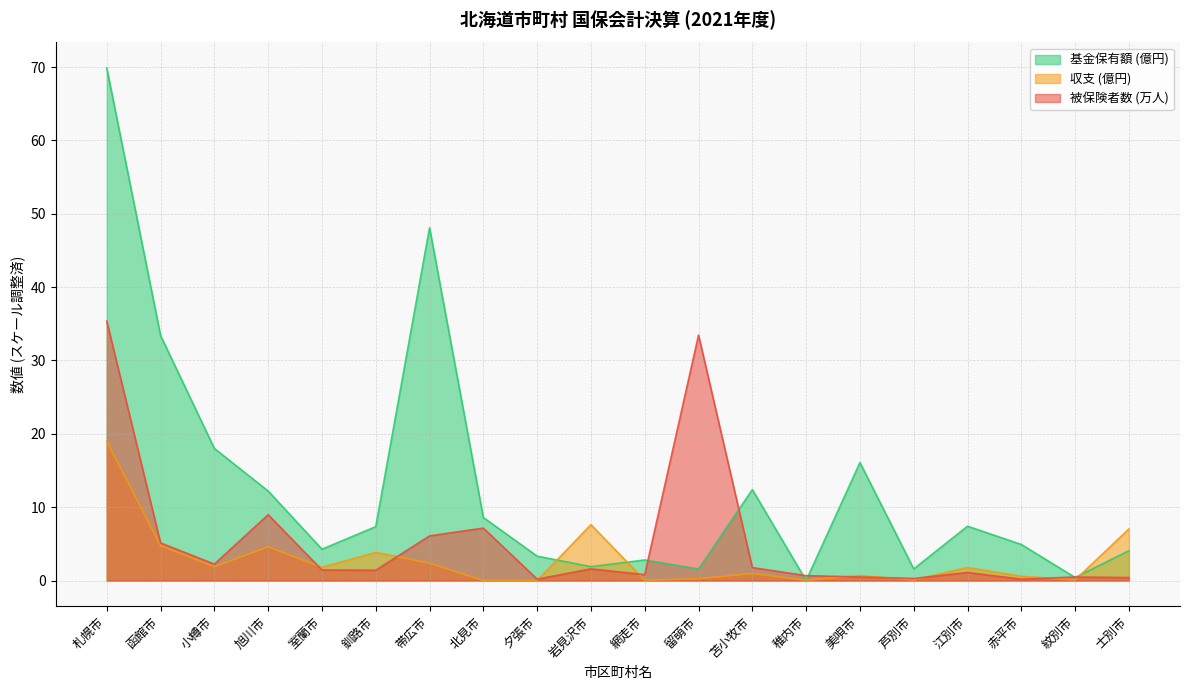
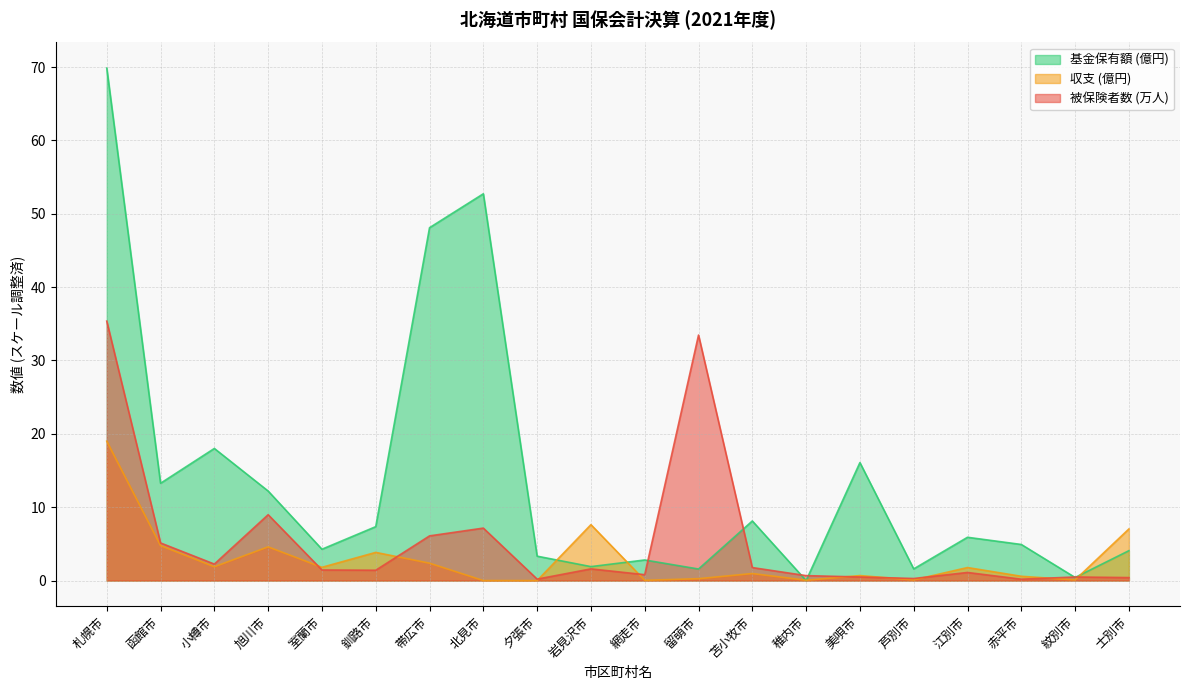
  {
    "基金保有額 (億円)": {
      "札幌市": 70,
-     "函館市": 33,
+     "函館市": 13,
      "小樽市": 18,
      "旭川市": 12,
      "室蘭市": 4,
      "釧路市": 7,
      "帯広市": 48,
-     "北見市": 9,
+     "北見市": 53,
      "夕張市": 3,
      "網走市": 3,
      "留萌市": 2,
-     "苫小牧市": 12,
+     "苫小牧市": 8,
      "美唄市": 16,
      "芦別市": 2,
-     "江別市": 7,
+     "江別市": 6,
      "赤平市": 5,
      "士別市": 4
    },
    "収支 (億円)": {
      "札幌市": 19,
      "函館市": 5,
      "小樽市": 2,
      "旭川市": 5,
      "室蘭市": 2,
      "釧路市": 4,
      "帯広市": 2,
      "北見市": 0,
      "岩見沢市": 8,
      "網走市": 0,
      "留萌市": 0,
      "苫小牧市": 1,
      "江別市": 2,
      "赤平市": 1,
      "士別市": 7
    },
    "被保険者数 (万人)": {
      "札幌市": 35,
      "函館市": 5,
      "小樽市": 2,
      "旭川市": 9,
      "室蘭市": 1,
      "釧路市": 1,
      "帯広市": 6,
      "北見市": 7,
      "網走市": 1,
      "留萌市": 33,
      "苫小牧市": 2,
      "稚内市": 1,
      "江別市": 1,
      "赤平市": 0,
      "士別市": 0
    }
  }
